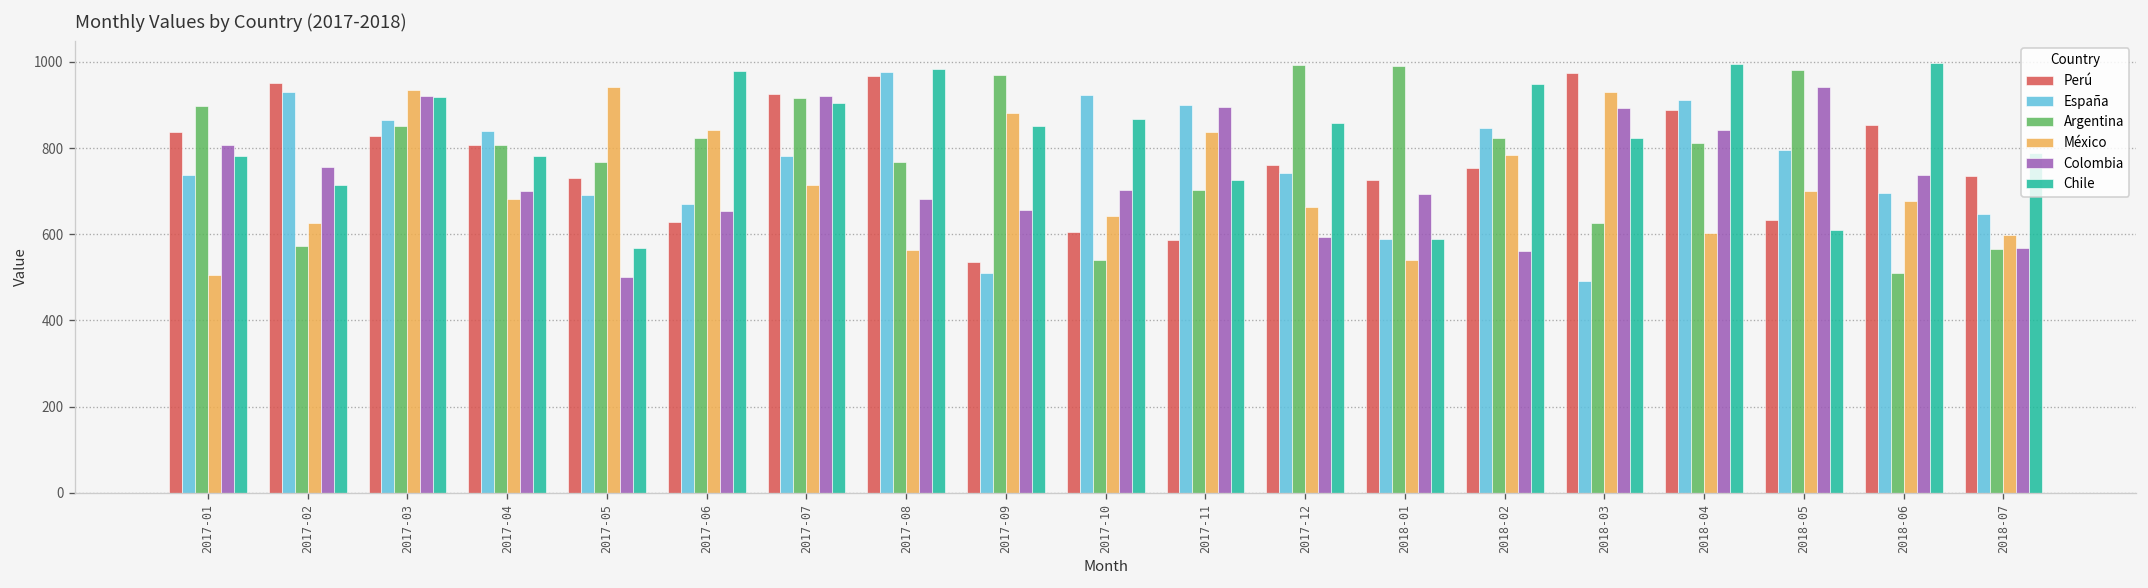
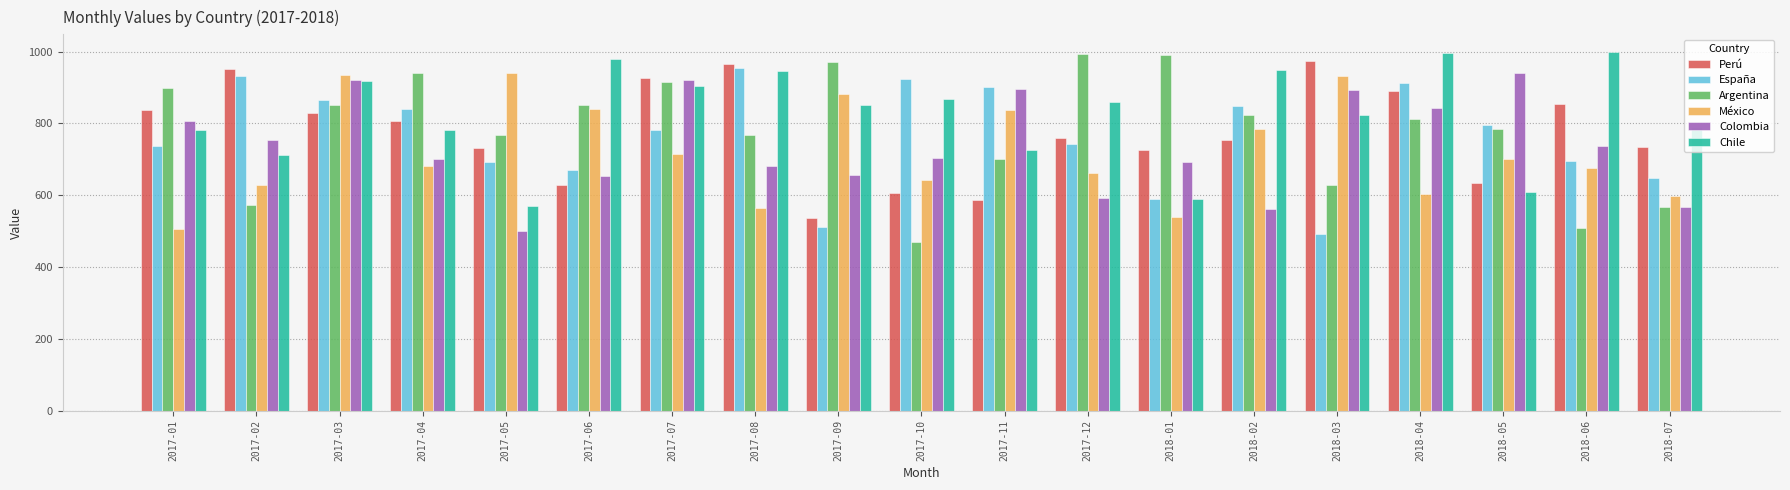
  {
    "Perú": {
      "2017-01": 840,
      "2017-02": 950,
      "2017-03": 830,
      "2017-04": 810,
      "2017-05": 730,
      "2017-06": 630,
      "2017-07": 930,
      "2017-08": 970,
      "2017-09": 540,
      "2017-10": 610,
      "2017-11": 590,
      "2017-12": 760,
      "2018-01": 730,
      "2018-02": 750,
      "2018-03": 970,
      "2018-04": 890,
      "2018-05": 630,
      "2018-06": 850,
      "2018-07": 740
    },
    "España": {
      "2017-01": 740,
      "2017-02": 930,
      "2017-03": 870,
      "2017-04": 840,
      "2017-05": 690,
      "2017-06": 670,
      "2017-07": 780,
-     "2017-08": 980,
+     "2017-08": 950,
      "2017-09": 510,
      "2017-10": 920,
      "2017-11": 900,
      "2017-12": 740,
      "2018-01": 590,
      "2018-02": 850,
      "2018-03": 490,
      "2018-04": 910,
      "2018-05": 800,
      "2018-06": 700,
      "2018-07": 650
    },
    "Argentina": {
      "2017-01": 900,
      "2017-02": 570,
      "2017-03": 850,
-     "2017-04": 810,
+     "2017-04": 940,
      "2017-05": 770,
-     "2017-06": 820,
+     "2017-06": 850,
      "2017-07": 920,
      "2017-08": 770,
      "2017-09": 970,
-     "2017-10": 540,
+     "2017-10": 470,
      "2017-11": 700,
      "2017-12": 990,
      "2018-01": 990,
      "2018-02": 820,
      "2018-03": 630,
      "2018-04": 810,
-     "2018-05": 980,
+     "2018-05": 790,
      "2018-06": 510,
      "2018-07": 570
    },
    "México": {
      "2017-01": 510,
      "2017-02": 630,
      "2017-03": 930,
      "2017-04": 680,
      "2017-05": 940,
      "2017-06": 840,
      "2017-07": 720,
      "2017-08": 560,
      "2017-09": 880,
      "2017-10": 640,
      "2017-11": 840,
      "2017-12": 660,
      "2018-01": 540,
      "2018-02": 780,
      "2018-03": 930,
      "2018-04": 600,
      "2018-05": 700,
      "2018-06": 680,
      "2018-07": 600
    },
    "Colombia": {
      "2017-01": 810,
      "2017-02": 760,
      "2017-03": 920,
      "2017-04": 700,
      "2017-05": 500,
      "2017-06": 650,
      "2017-07": 920,
      "2017-08": 680,
      "2017-09": 660,
      "2017-10": 700,
      "2017-11": 900,
      "2017-12": 590,
      "2018-01": 690,
      "2018-02": 560,
      "2018-03": 890,
      "2018-04": 840,
      "2018-05": 940,
      "2018-06": 740,
      "2018-07": 570
    },
    "Chile": {
      "2017-01": 780,
      "2017-02": 710,
      "2017-03": 920,
      "2017-04": 780,
      "2017-05": 570,
      "2017-06": 980,
      "2017-07": 900,
-     "2017-08": 980,
+     "2017-08": 950,
      "2017-09": 850,
      "2017-10": 870,
      "2017-11": 730,
      "2017-12": 860,
      "2018-01": 590,
      "2018-02": 950,
      "2018-03": 820,
      "2018-04": 1000,
      "2018-05": 610,
      "2018-06": 1000
    }
  }
